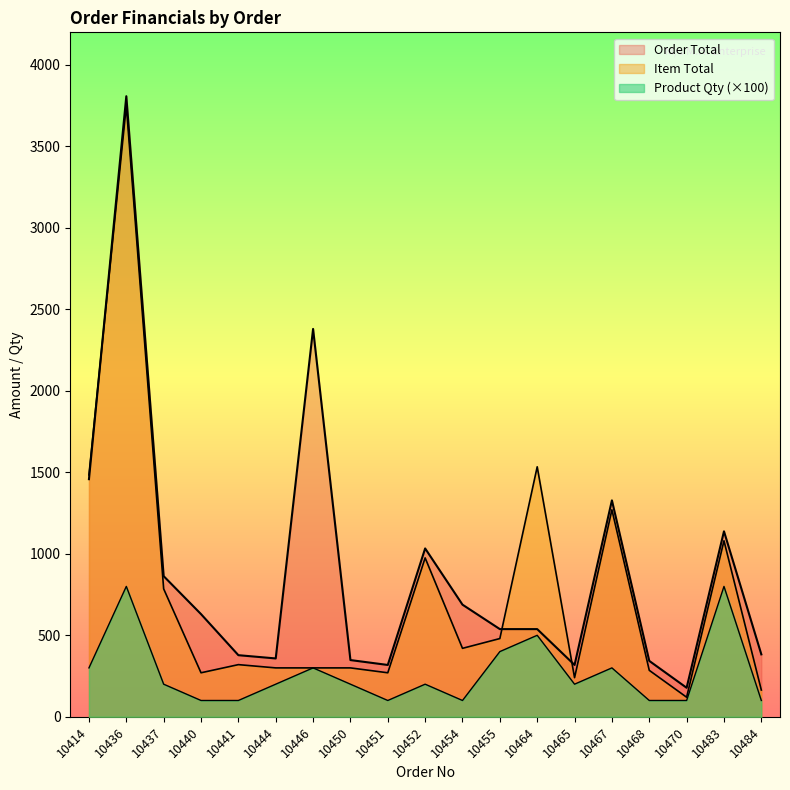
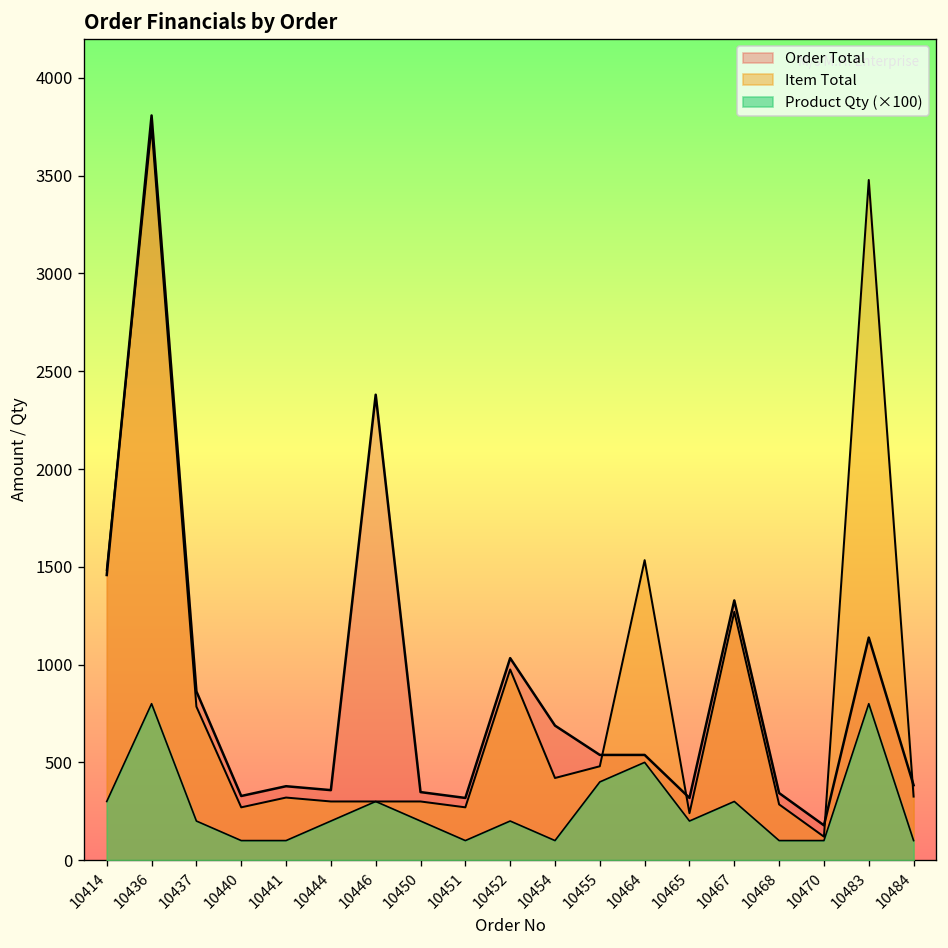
  {
    "Order Total": {
      "10414": 1460,
      "10436": 3810,
      "10437": 860,
-     "10440": 630,
+     "10440": 330,
      "10441": 380,
      "10444": 360,
      "10446": 2380,
      "10450": 350,
      "10451": 320,
      "10452": 1030,
      "10454": 690,
      "10455": 540,
      "10464": 540,
      "10465": 320,
      "10467": 1330,
      "10468": 340,
      "10470": 180,
      "10483": 1140,
      "10484": 380
    },
    "Item Total": {
      "10414": 1480,
      "10436": 3750,
      "10437": 790,
      "10440": 270,
      "10441": 320,
      "10444": 300,
      "10450": 300,
      "10451": 270,
      "10452": 980,
      "10454": 420,
      "10455": 480,
      "10464": 1530,
      "10465": 240,
      "10467": 1270,
      "10468": 290,
      "10470": 120,
-     "10483": 1080,
-     "10484": 160
+     "10483": 3480,
+     "10484": 330
    },
    "Product Qty (×100)": {
      "10414": 300,
      "10436": 800,
      "10437": 200,
      "10440": 100,
      "10441": 100,
      "10444": 200,
      "10450": 200,
      "10451": 100,
      "10452": 200,
      "10454": 100,
      "10455": 400,
      "10464": 500,
      "10465": 200,
      "10467": 300,
      "10468": 100,
      "10470": 100,
      "10483": 800,
      "10484": 100
    }
  }
